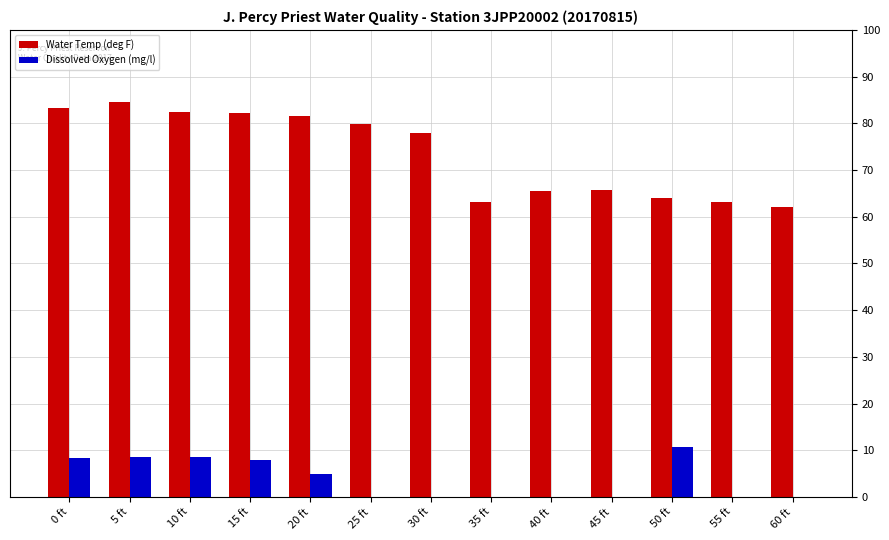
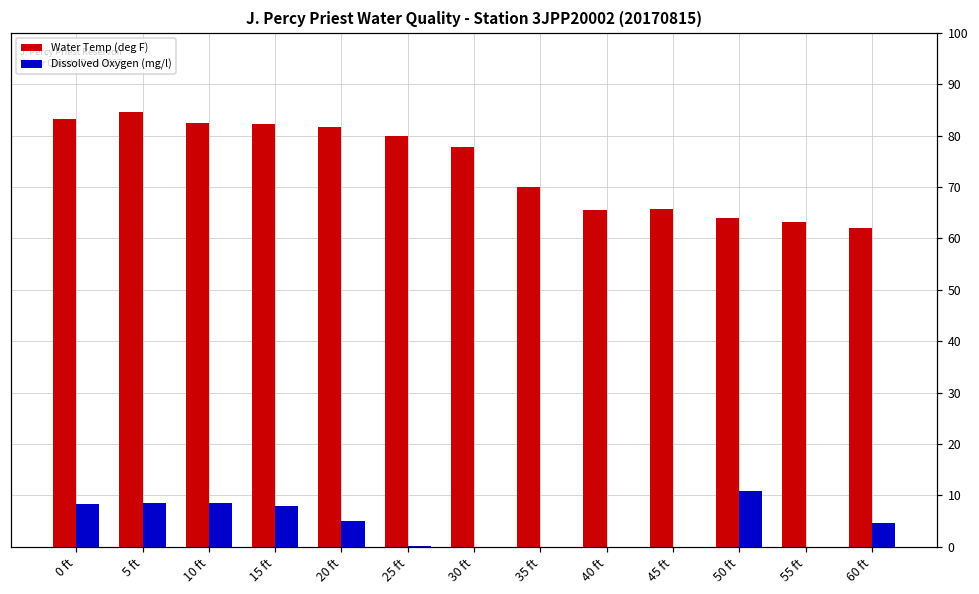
  {
    "Water Temp (deg F)": {
      "0 ft": 83,
      "5 ft": 85,
      "10 ft": 82,
      "15 ft": 82,
      "20 ft": 82,
      "25 ft": 80,
      "30 ft": 78,
-     "35 ft": 63,
+     "35 ft": 70,
      "40 ft": 66,
      "45 ft": 66,
      "50 ft": 64,
      "55 ft": 63,
      "60 ft": 62
    },
    "Dissolved Oxygen (mg/l)": {
      "0 ft": 8,
      "5 ft": 9,
      "10 ft": 9,
      "15 ft": 8,
      "20 ft": 5,
      "30 ft": 0,
      "35 ft": 0,
      "40 ft": 0,
      "45 ft": 0,
      "50 ft": 11,
      "55 ft": 0,
-     "60 ft": 0
+     "60 ft": 5
    }
  }
